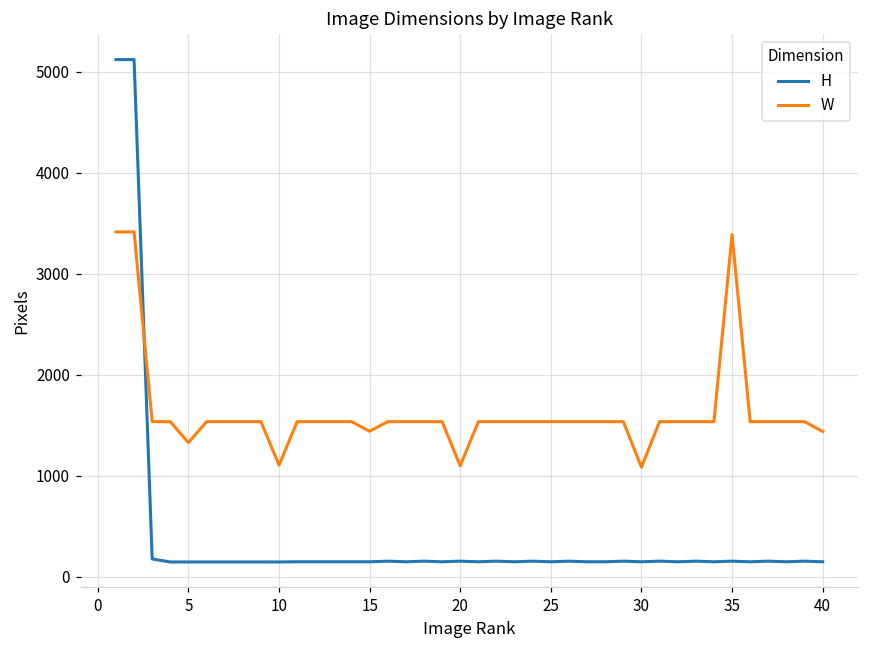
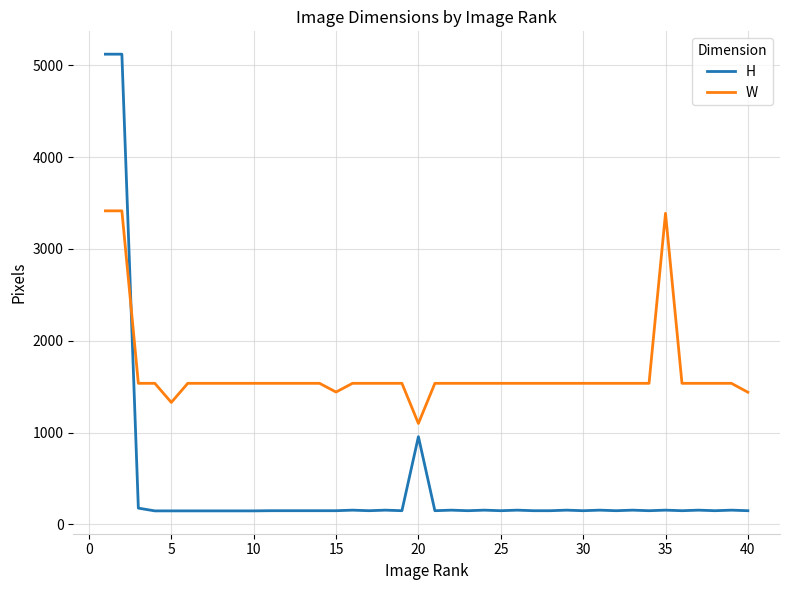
  {
    "H": {
      "5": 100,
      "10": 100,
      "15": 100,
-     "20": 200,
+     "20": 1000,
      "25": 100,
      "30": 100,
      "35": 200,
      "40": 100
    },
    "W": {
      "5": 1300,
-     "10": 1100,
+     "10": 1500,
      "15": 1400,
      "20": 1100,
      "25": 1500,
-     "30": 1100,
+     "30": 1500,
      "35": 3400,
      "40": 1400
    }
  }
